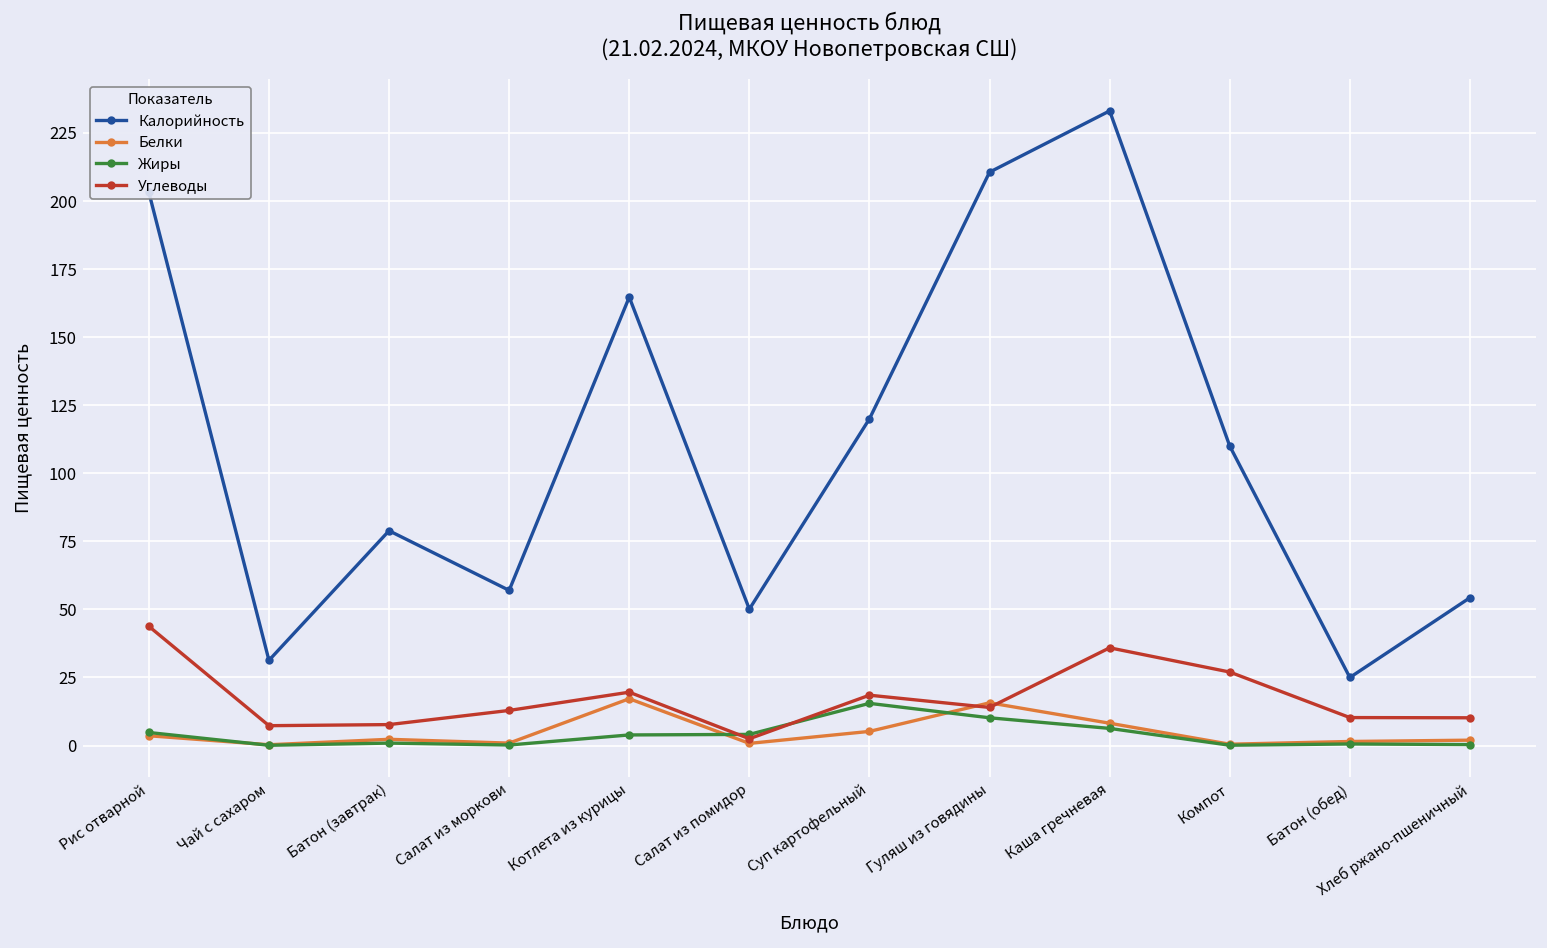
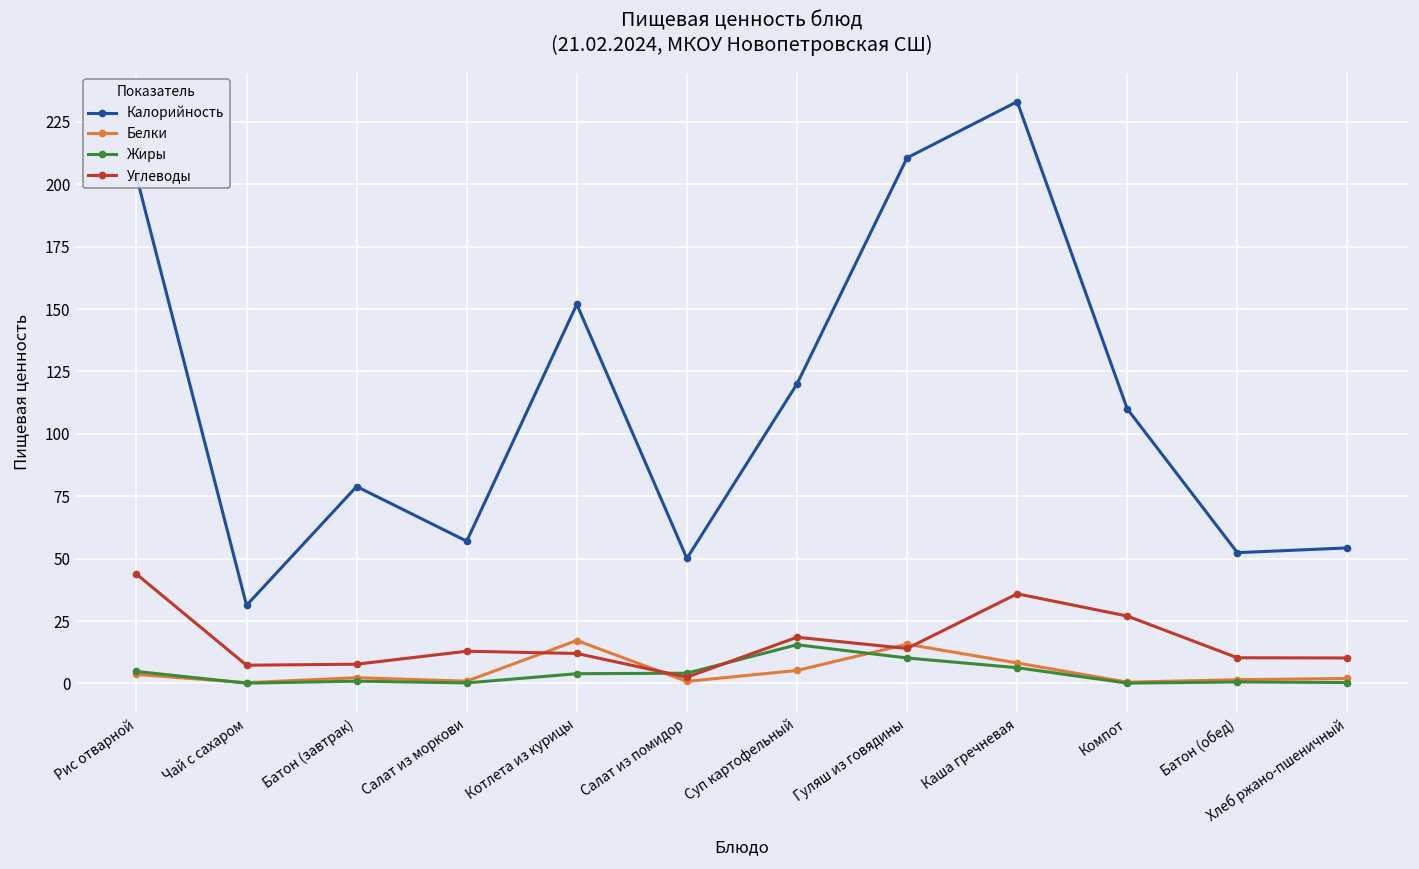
  {
    "Калорийность": {
      "Чай с сахаром": 31,
      "Батон (завтрак)": 79,
      "Салат из моркови": 57,
-     "Котлета из курицы": 165,
+     "Котлета из курицы": 152,
      "Салат из помидор": 50,
      "Суп картофельный": 120,
      "Гуляш из говядины": 211,
      "Каша гречневая": 233,
      "Компот": 110,
-     "Батон (обед)": 25,
+     "Батон (обед)": 52,
      "Хлеб ржано-пшеничный": 54
    },
    "Белки": {
      "Рис отварной": 4,
      "Батон (завтрак)": 2,
      "Котлета из курицы": 17,
      "Салат из помидор": 1,
      "Суп картофельный": 5,
      "Гуляш из говядины": 16,
      "Каша гречневая": 8,
      "Хлеб ржано-пшеничный": 2
    },
    "Жиры": {
      "Рис отварной": 5,
      "Батон (завтрак)": 1,
      "Котлета из курицы": 4,
      "Салат из помидор": 4,
      "Суп картофельный": 16,
      "Гуляш из говядины": 10,
      "Каша гречневая": 6,
      "Хлеб ржано-пшеничный": 0
    },
    "Углеводы": {
      "Рис отварной": 44,
      "Чай с сахаром": 7,
      "Батон (завтрак)": 8,
      "Салат из моркови": 13,
-     "Котлета из курицы": 20,
+     "Котлета из курицы": 12,
      "Салат из помидор": 3,
      "Суп картофельный": 19,
      "Гуляш из говядины": 14,
      "Каша гречневая": 36,
      "Компот": 27,
      "Батон (обед)": 10,
      "Хлеб ржано-пшеничный": 10
    }
  }
